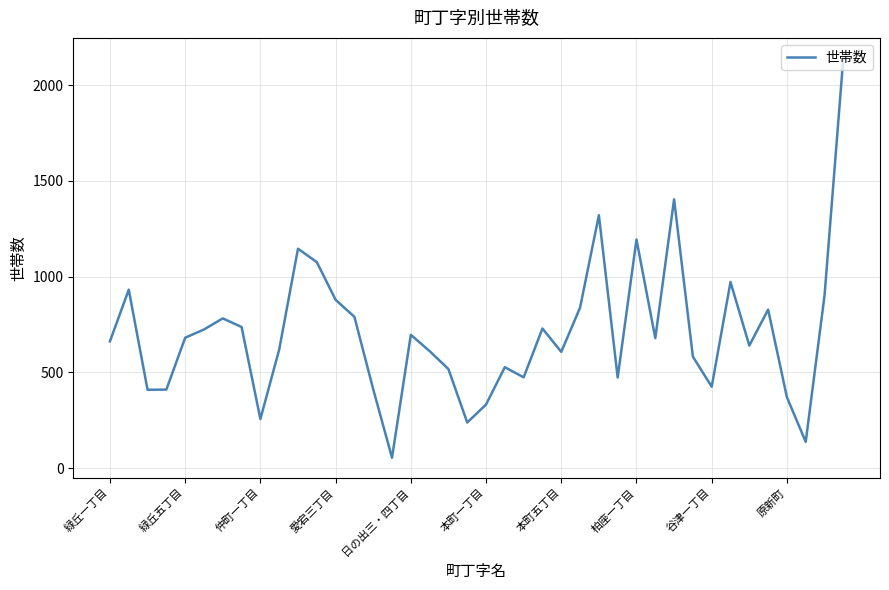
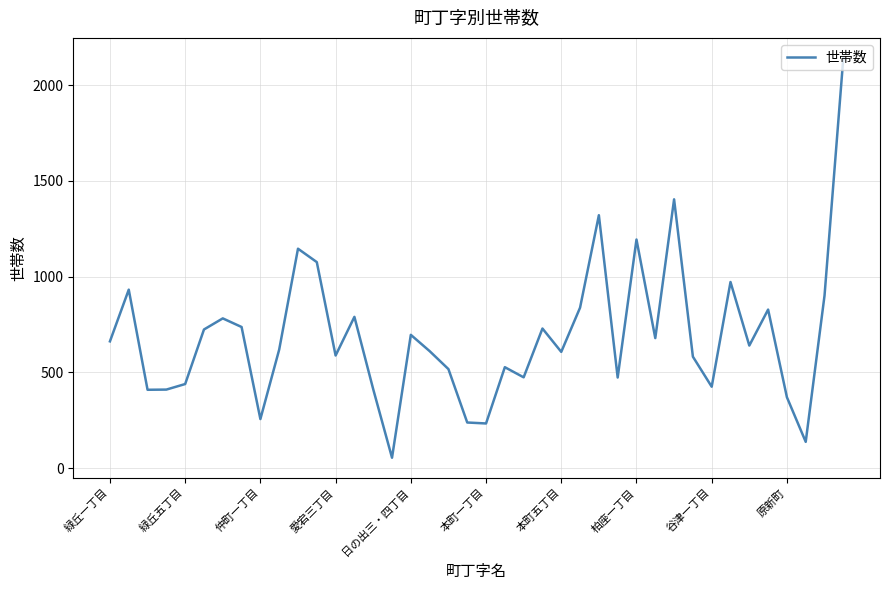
  {
    "緑丘一丁目": 660,
-   "緑丘五丁目": 680,
+   "緑丘五丁目": 440,
    "仲町一丁目": 260,
-   "愛宕三丁目": 880,
+   "愛宕三丁目": 590,
    "日の出三・四丁目": 700,
-   "本町一丁目": 330,
+   "本町一丁目": 230,
    "本町五丁目": 610,
    "柏座一丁目": 1190,
    "谷津一丁目": 430,
    "原新町": 370
  }
